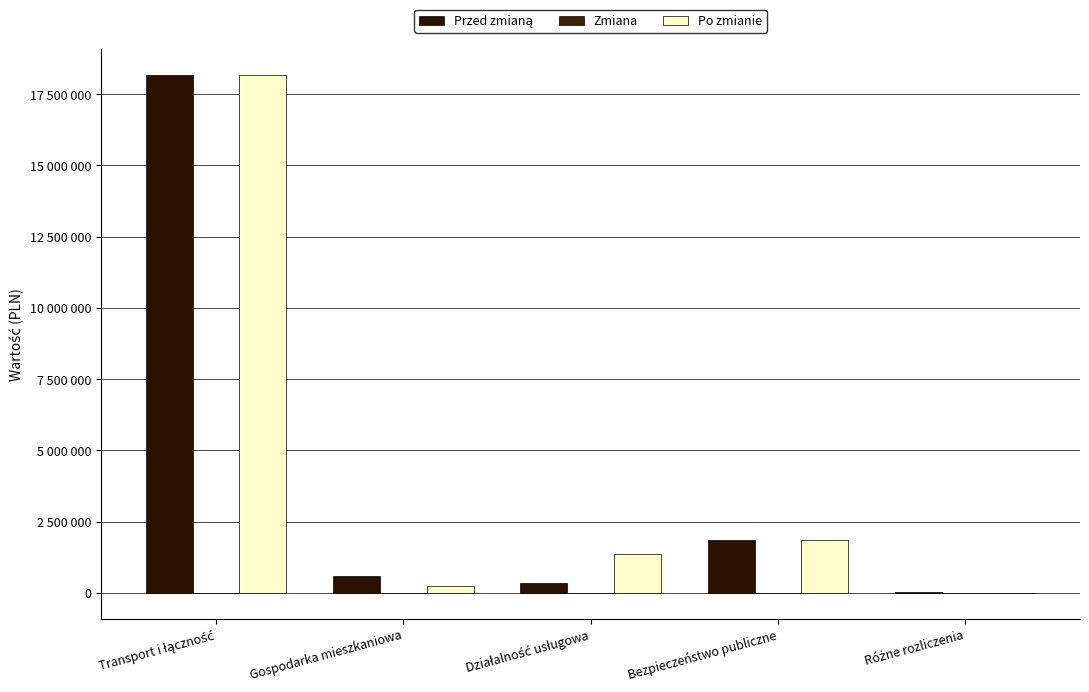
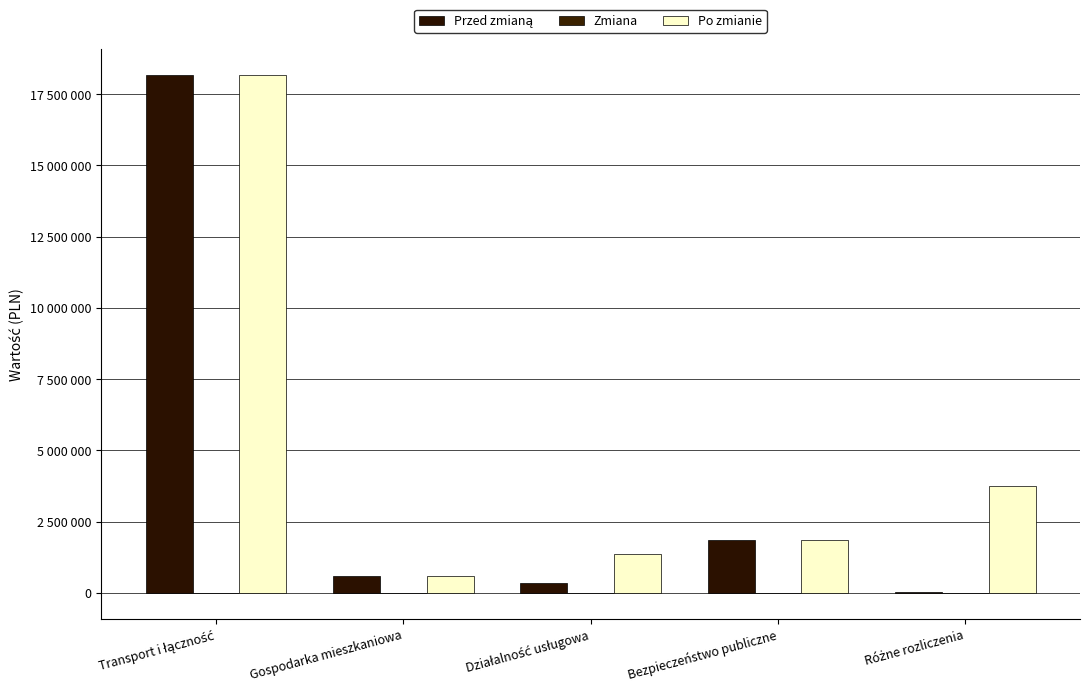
  {
    "Po zmianie": {
      "Transport i łączność": 18200000,
-     "Gospodarka mieszkaniowa": 300000,
+     "Gospodarka mieszkaniowa": 600000,
      "Działalność usługowa": 1400000,
      "Bezpieczeństwo publiczne": 1800000,
-     "Różne rozliczenia": 0
+     "Różne rozliczenia": 3800000
    }
  }
